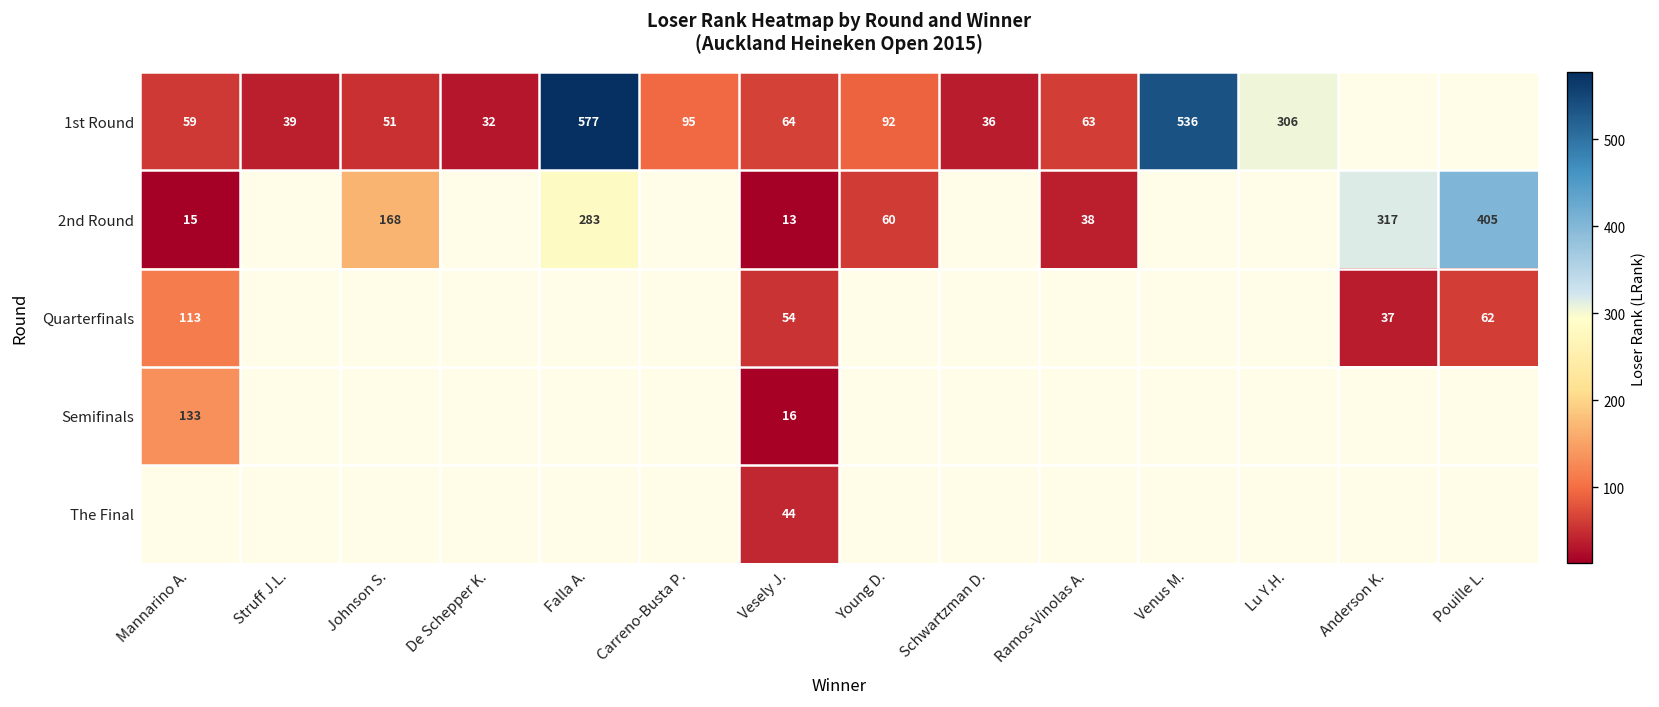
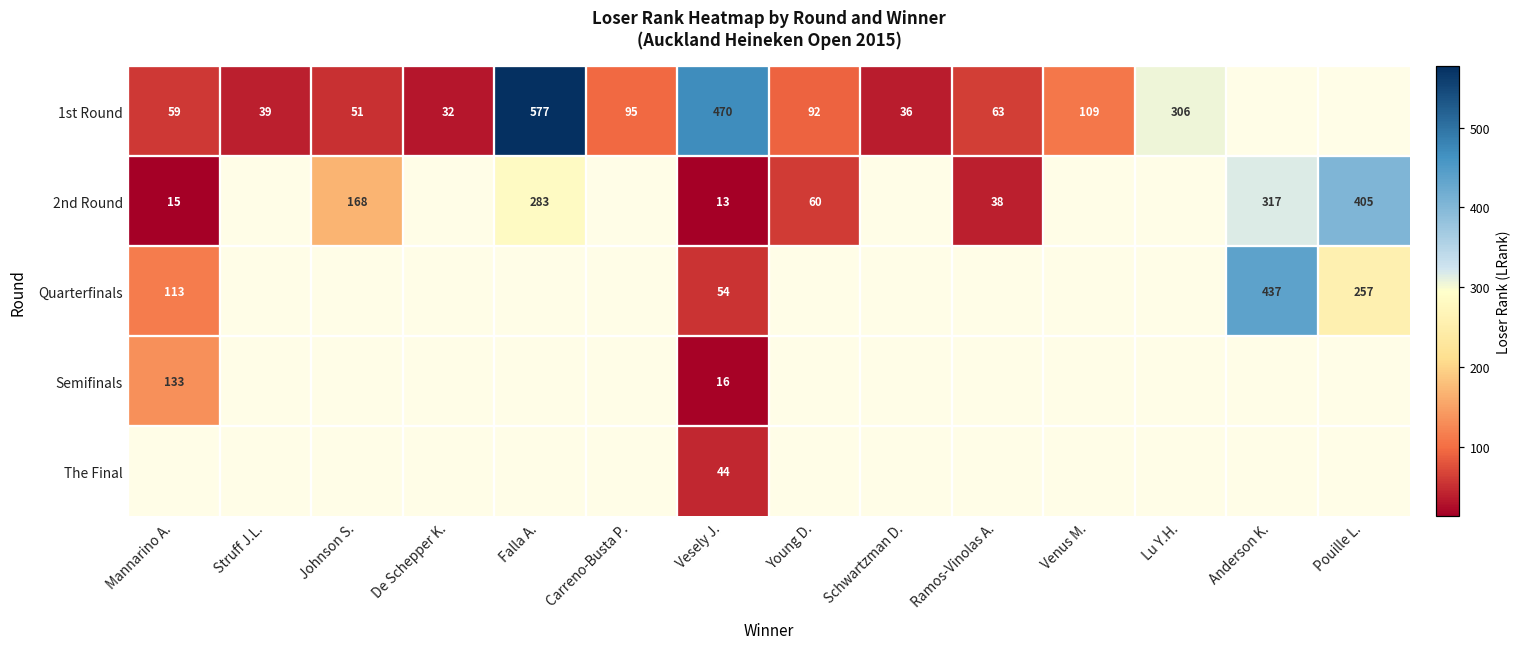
  {
    "1st Round": {
      "Mannarino A.": 59,
      "Struff J.L.": 39,
      "Johnson S.": 51,
      "De Schepper K.": 32,
      "Falla A.": 577,
      "Carreno-Busta P.": 95,
-     "Vesely J.": 64,
+     "Vesely J.": 470,
      "Young D.": 92,
      "Schwartzman D.": 36,
      "Ramos-Vinolas A.": 63,
-     "Venus M.": 536,
+     "Venus M.": 109,
      "Lu Y.H.": 306
    },
    "2nd Round": {
      "Mannarino A.": 15,
      "Johnson S.": 168,
      "Falla A.": 283,
      "Vesely J.": 13,
      "Young D.": 60,
      "Ramos-Vinolas A.": 38,
      "Anderson K.": 317,
      "Pouille L.": 405
    },
    "Quarterfinals": {
      "Mannarino A.": 113,
      "Vesely J.": 54,
-     "Anderson K.": 37,
-     "Pouille L.": 62
+     "Anderson K.": 437,
+     "Pouille L.": 257
    },
    "Semifinals": {
      "Mannarino A.": 133,
      "Vesely J.": 16
    },
    "The Final": {
      "Vesely J.": 44
    }
  }
